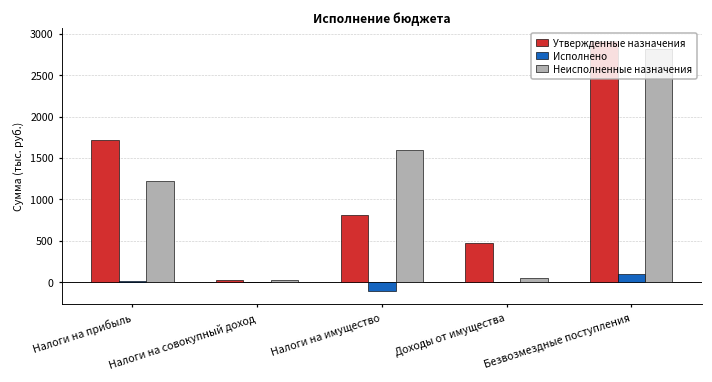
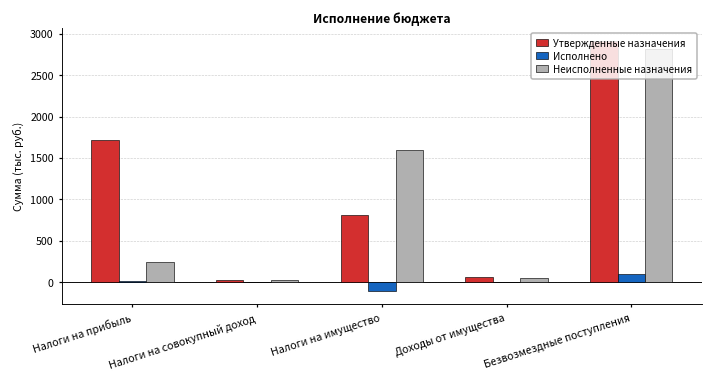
  {
    "Утвержденные назначения": {
      "Налоги на прибыль": 1700,
      "Налоги на имущество": 800,
-     "Доходы от имущества": 500
+     "Доходы от имущества": 100
    },
    "Исполнено": {
      "Налоги на совокупный доход": 0,
      "Налоги на имущество": -100,
      "Безвозмездные поступления": 100
    },
    "Неисполненные назначения": {
-     "Налоги на прибыль": 1200,
+     "Налоги на прибыль": 200,
      "Налоги на имущество": 1600,
      "Доходы от имущества": 100
    }
  }
